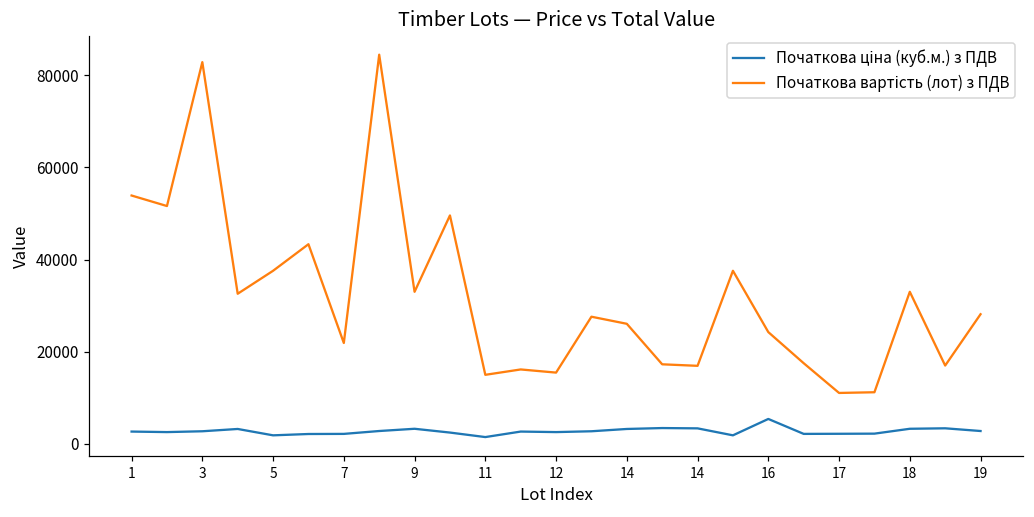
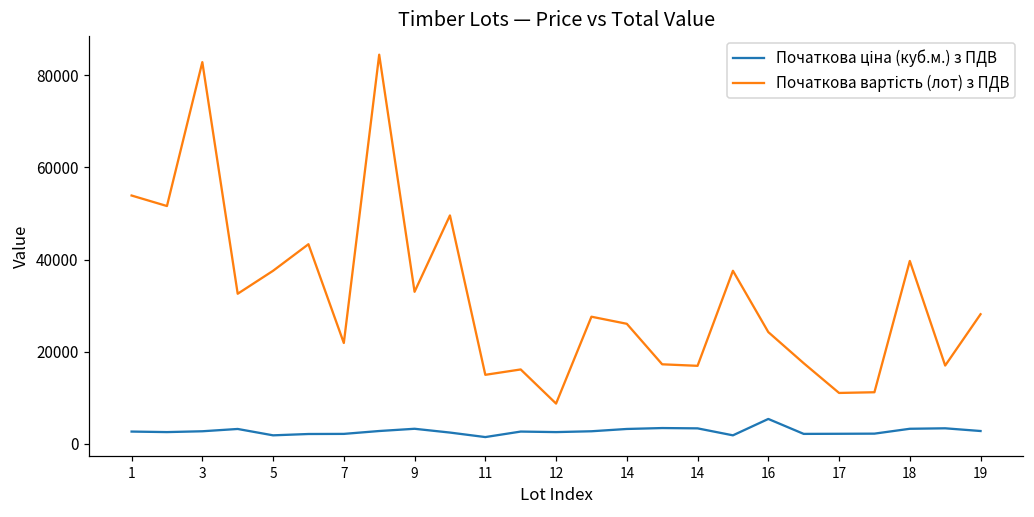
  {
    "Початкова ціна (куб.м.) з ПДВ": {
      "12": 3000,
      "16": 5000,
      "18": 3000
    },
    "Початкова вартість (лот) з ПДВ": {
-     "12": 15000,
+     "12": 9000,
      "16": 24000,
-     "18": 33000
+     "18": 40000
    }
  }
